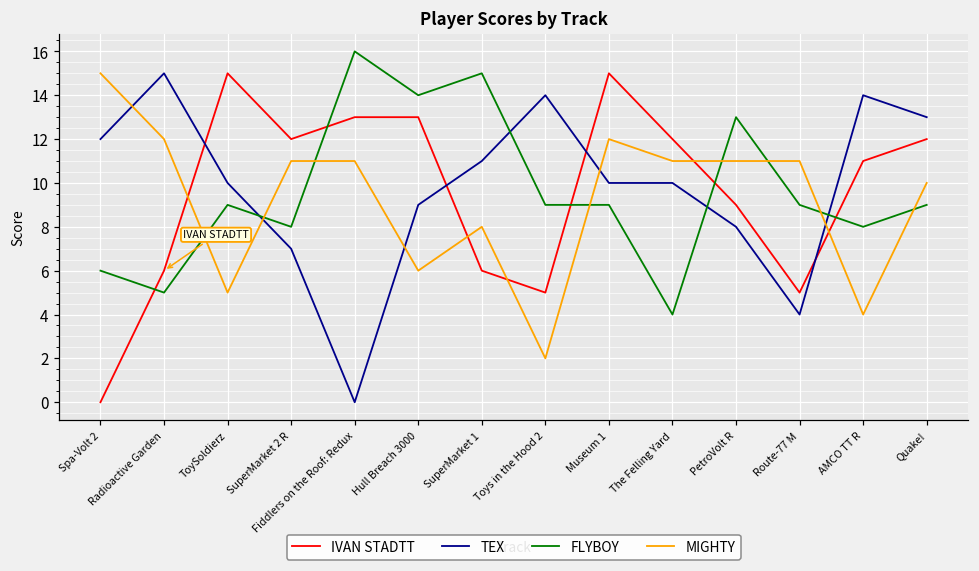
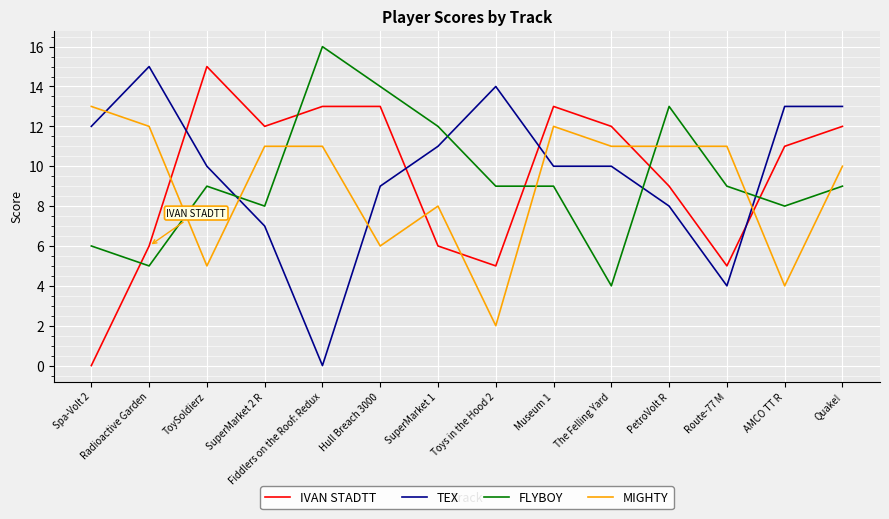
  {
    "IVAN STADTT": {
      "Spa-Volt 2": 0,
      "Radioactive Garden": 6,
      "ToySoldierz": 15,
      "SuperMarket 2 R": 12,
      "Fiddlers on the Roof: Redux": 13,
      "Hull Breach 3000": 13,
      "SuperMarket 1": 6,
      "Toys in the Hood 2": 5,
-     "Museum 1": 15,
+     "Museum 1": 13,
      "The Felling Yard": 12,
      "PetroVolt R": 9,
      "Route-77 M": 5,
      "AMCO TT R": 11,
      "Quake!": 12
    },
    "TEX": {
      "Spa-Volt 2": 12,
      "Radioactive Garden": 15,
      "ToySoldierz": 10,
      "SuperMarket 2 R": 7,
      "Fiddlers on the Roof: Redux": 0,
      "Hull Breach 3000": 9,
      "SuperMarket 1": 11,
      "Toys in the Hood 2": 14,
      "Museum 1": 10,
      "The Felling Yard": 10,
      "PetroVolt R": 8,
      "Route-77 M": 4,
-     "AMCO TT R": 14,
+     "AMCO TT R": 13,
      "Quake!": 13
    },
    "FLYBOY": {
      "Spa-Volt 2": 6,
      "Radioactive Garden": 5,
      "ToySoldierz": 9,
      "SuperMarket 2 R": 8,
      "Fiddlers on the Roof: Redux": 16,
      "Hull Breach 3000": 14,
-     "SuperMarket 1": 15,
+     "SuperMarket 1": 12,
      "Toys in the Hood 2": 9,
      "Museum 1": 9,
      "The Felling Yard": 4,
      "PetroVolt R": 13,
      "Route-77 M": 9,
      "AMCO TT R": 8,
      "Quake!": 9
    },
    "MIGHTY": {
-     "Spa-Volt 2": 15,
+     "Spa-Volt 2": 13,
      "Radioactive Garden": 12,
      "ToySoldierz": 5,
      "SuperMarket 2 R": 11,
      "Fiddlers on the Roof: Redux": 11,
      "Hull Breach 3000": 6,
      "SuperMarket 1": 8,
      "Toys in the Hood 2": 2,
      "Museum 1": 12,
      "The Felling Yard": 11,
      "PetroVolt R": 11,
      "Route-77 M": 11,
      "AMCO TT R": 4,
      "Quake!": 10
    }
  }
